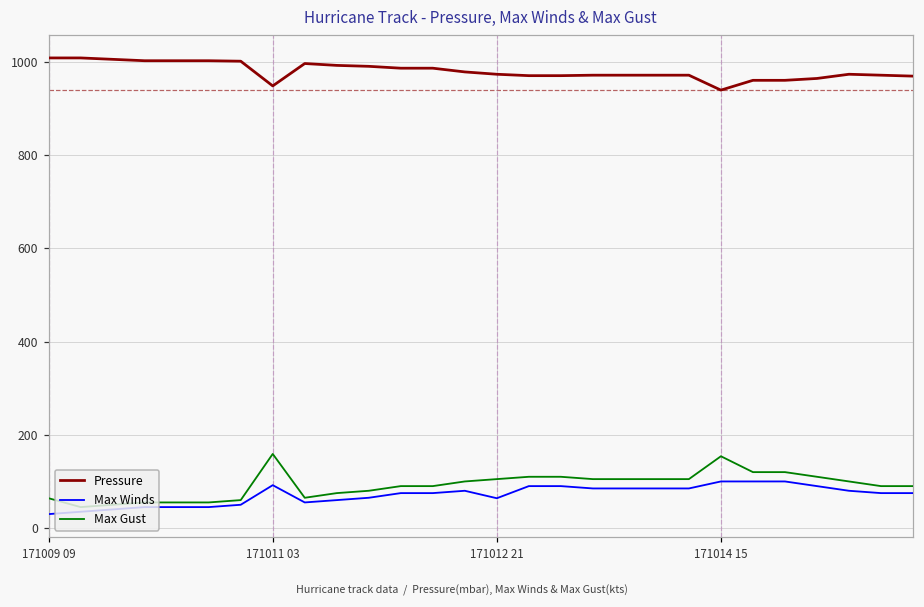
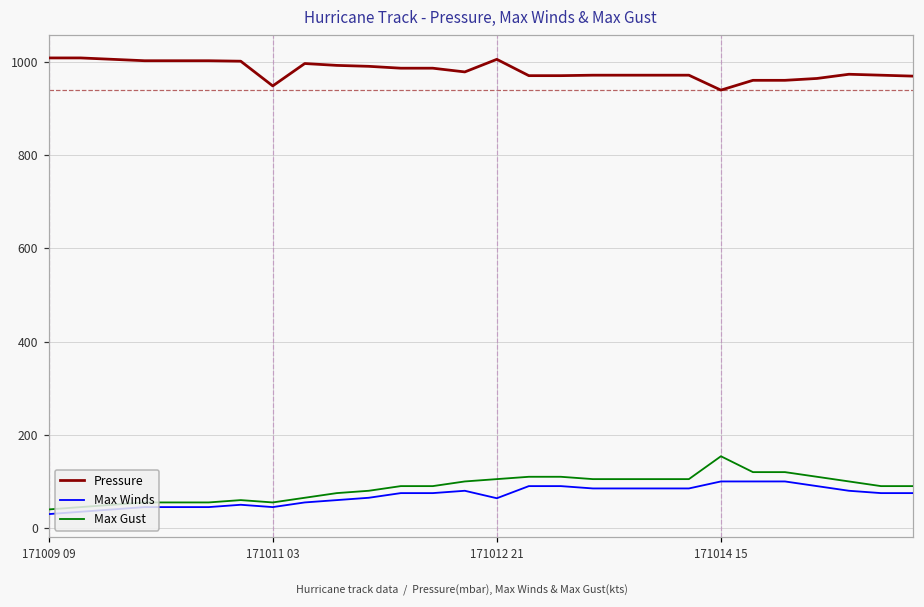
  {
    "Pressure": {
      "171009 09": 1010,
      "171011 03": 950,
-     "171012 21": 970,
+     "171012 21": 1010,
      "171014 15": 940
    },
    "Max Winds": {
      "171009 09": 30,
-     "171011 03": 90,
+     "171011 03": 50,
      "171012 21": 60,
      "171014 15": 100
    },
    "Max Gust": {
-     "171009 09": 60,
-     "171011 03": 160,
+     "171009 09": 40,
+     "171011 03": 60,
      "171012 21": 110,
      "171014 15": 150
    }
  }
